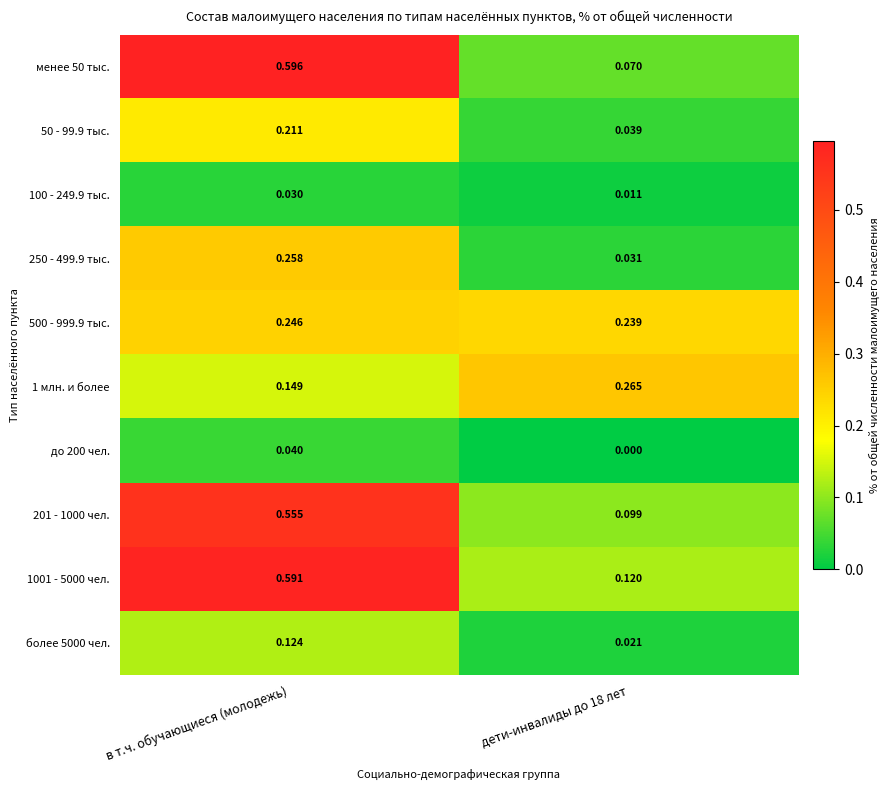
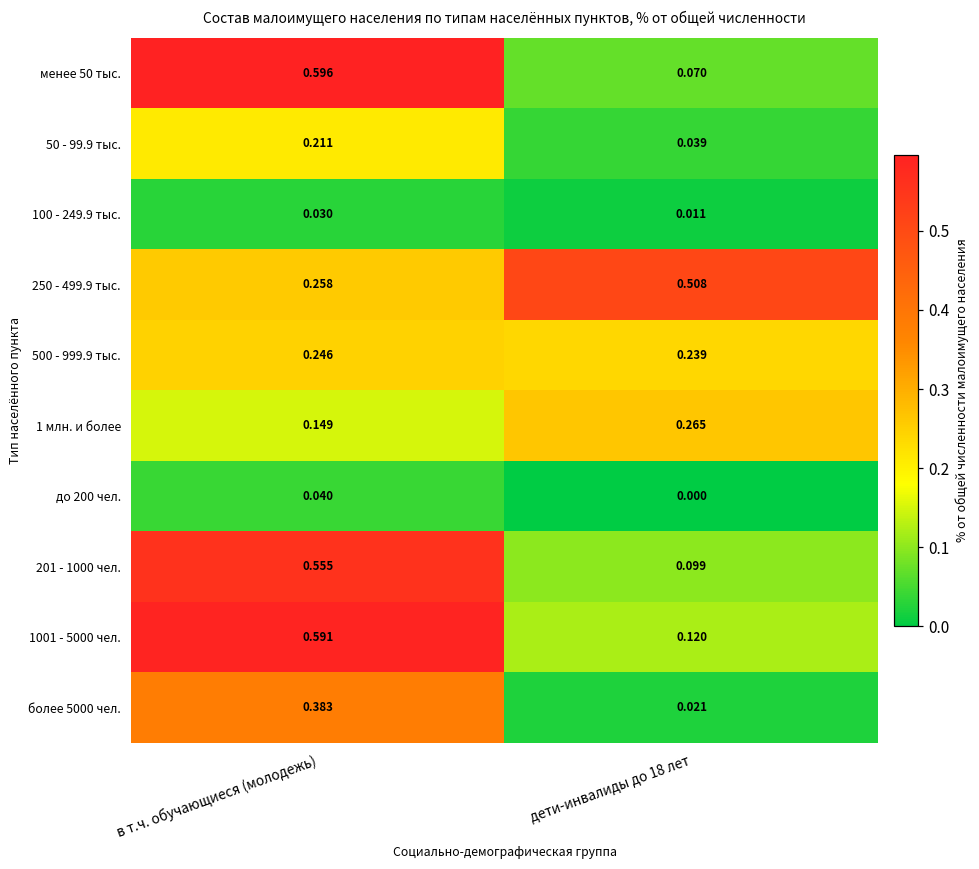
  {
    "менее 50 тыс.": {
      "в т.ч. обучающиеся (молодежь)": 0.596,
      "дети-инвалиды до 18 лет": 0.070
    },
    "50 - 99.9 тыс.": {
      "в т.ч. обучающиеся (молодежь)": 0.211,
      "дети-инвалиды до 18 лет": 0.039
    },
    "100 - 249.9 тыс.": {
      "в т.ч. обучающиеся (молодежь)": 0.030,
      "дети-инвалиды до 18 лет": 0.011
    },
    "250 - 499.9 тыс.": {
      "в т.ч. обучающиеся (молодежь)": 0.258,
-     "дети-инвалиды до 18 лет": 0.031
+     "дети-инвалиды до 18 лет": 0.508
    },
    "500 - 999.9 тыс.": {
      "в т.ч. обучающиеся (молодежь)": 0.246,
      "дети-инвалиды до 18 лет": 0.239
    },
    "1 млн. и более": {
      "в т.ч. обучающиеся (молодежь)": 0.149,
      "дети-инвалиды до 18 лет": 0.265
    },
    "до 200 чел.": {
      "в т.ч. обучающиеся (молодежь)": 0.040,
      "дети-инвалиды до 18 лет": 0.000
    },
    "201 - 1000 чел.": {
      "в т.ч. обучающиеся (молодежь)": 0.555,
      "дети-инвалиды до 18 лет": 0.099
    },
    "1001 - 5000 чел.": {
      "в т.ч. обучающиеся (молодежь)": 0.591,
      "дети-инвалиды до 18 лет": 0.120
    },
    "более 5000 чел.": {
-     "в т.ч. обучающиеся (молодежь)": 0.124,
+     "в т.ч. обучающиеся (молодежь)": 0.383,
      "дети-инвалиды до 18 лет": 0.021
    }
  }
